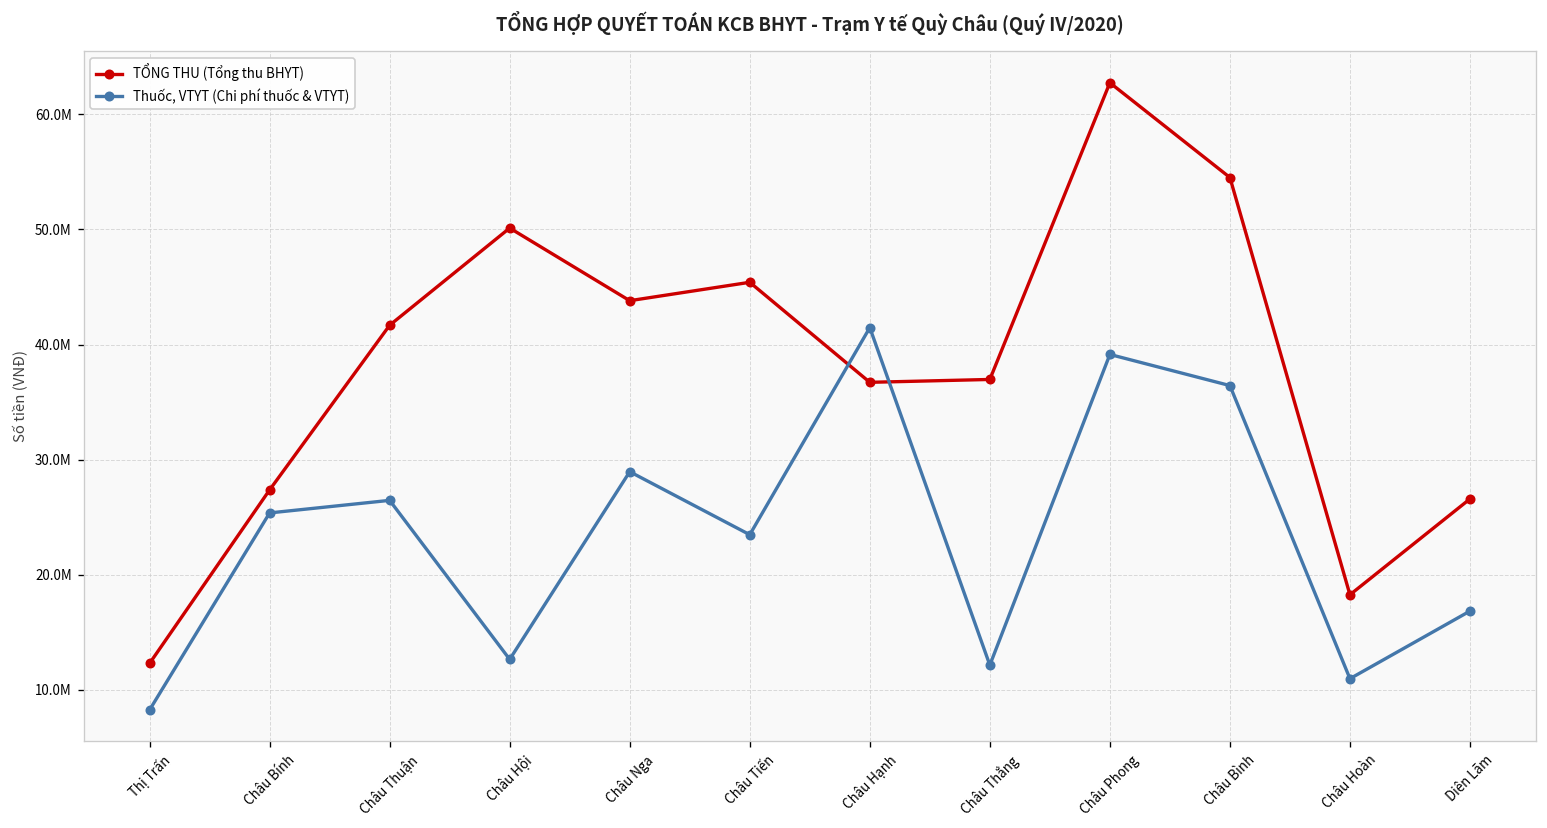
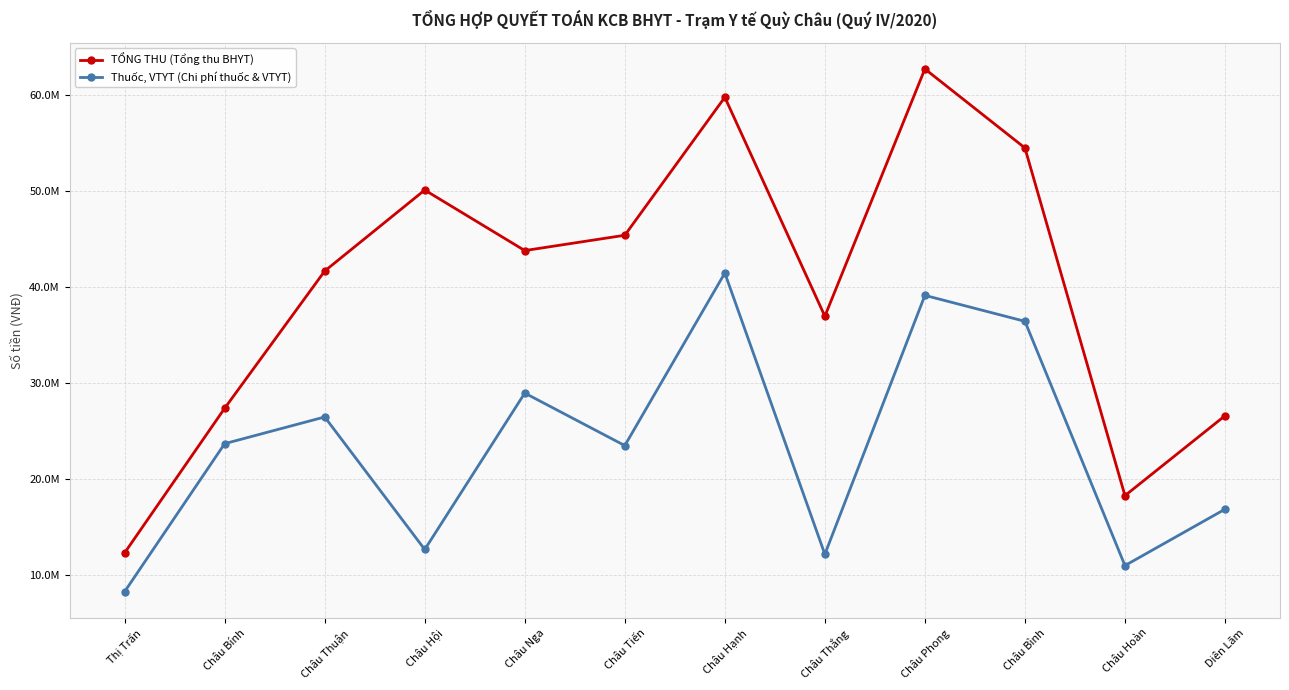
  {
    "TỔNG THU (Tổng thu BHYT)": {
      "Thị Trấn": 12000000,
      "Châu Bính": 27000000,
      "Châu Thuận": 42000000,
      "Châu Hội": 50000000,
      "Châu Nga": 44000000,
      "Châu Tiến": 45000000,
-     "Châu Hạnh": 37000000,
+     "Châu Hạnh": 60000000,
      "Châu Thắng": 37000000,
      "Châu Phong": 63000000,
      "Châu Bình": 55000000,
      "Châu Hoàn": 18000000,
      "Diên Lãm": 27000000
    },
    "Thuốc, VTYT (Chi phí thuốc & VTYT)": {
      "Thị Trấn": 8000000,
-     "Châu Bính": 25000000,
+     "Châu Bính": 24000000,
      "Châu Thuận": 26000000,
      "Châu Hội": 13000000,
      "Châu Nga": 29000000,
      "Châu Tiến": 23000000,
      "Châu Hạnh": 41000000,
      "Châu Thắng": 12000000,
      "Châu Phong": 39000000,
      "Châu Bình": 36000000,
      "Châu Hoàn": 11000000,
      "Diên Lãm": 17000000
    }
  }
